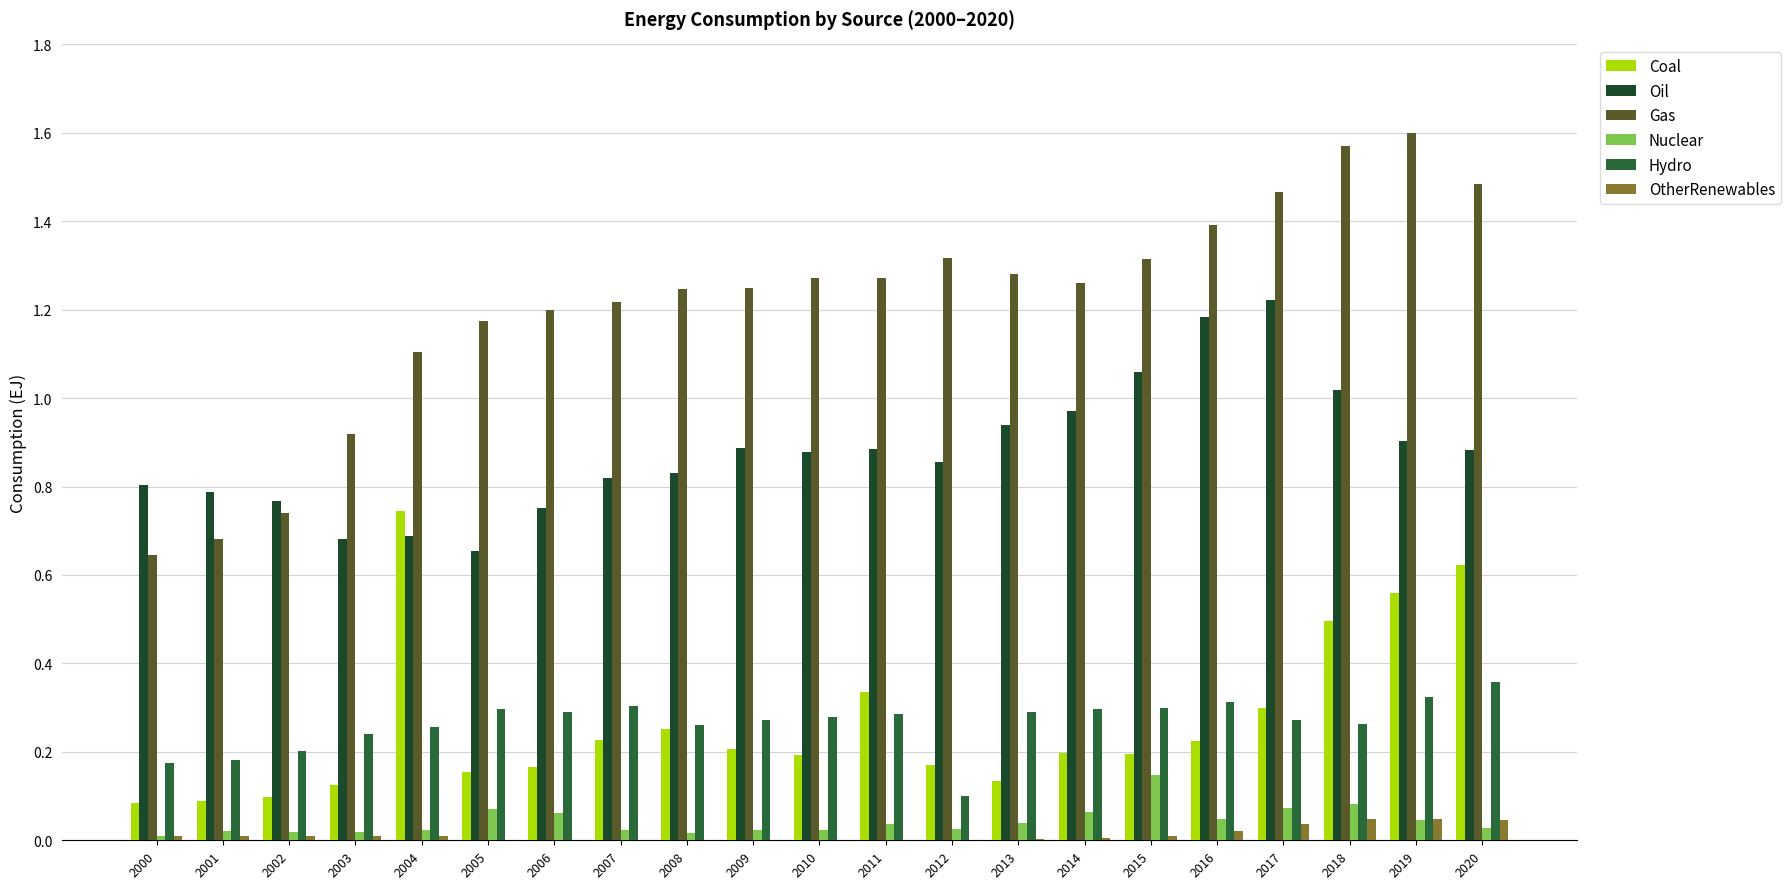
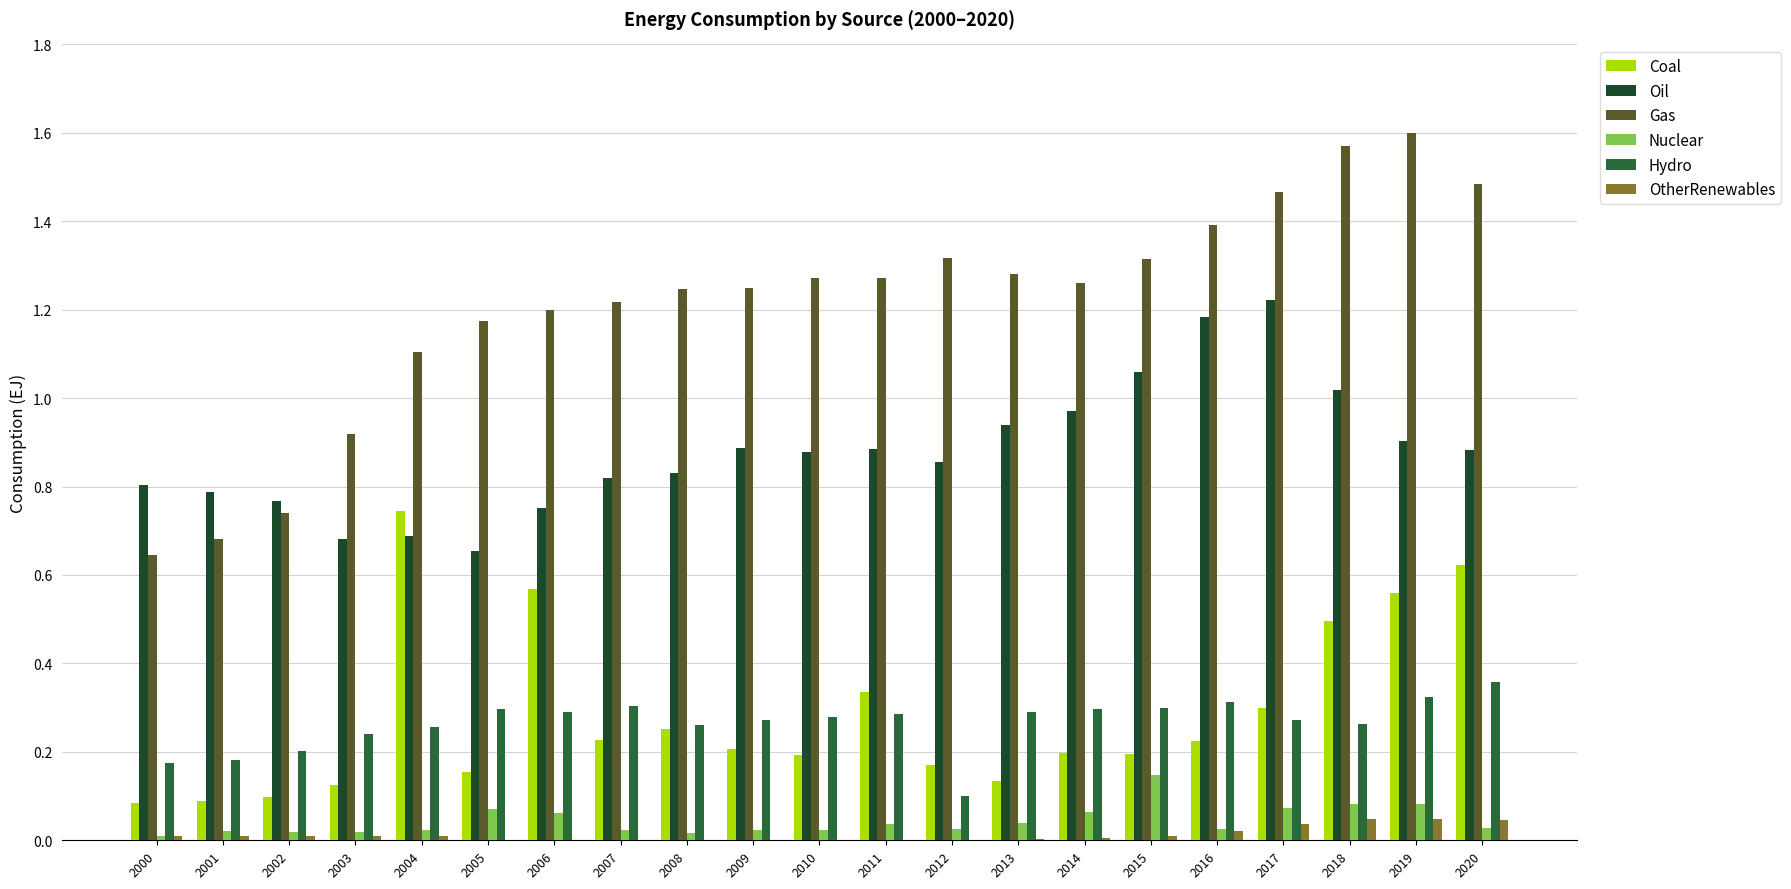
  {
    "Coal": {
      "2000": 0.08,
      "2001": 0.09,
      "2002": 0.10,
      "2003": 0.13,
      "2004": 0.74,
      "2005": 0.16,
-     "2006": 0.17,
+     "2006": 0.57,
      "2007": 0.23,
      "2008": 0.25,
      "2009": 0.21,
      "2010": 0.19,
      "2011": 0.34,
      "2012": 0.17,
      "2013": 0.13,
      "2014": 0.20,
      "2015": 0.19,
      "2016": 0.22,
      "2017": 0.30,
      "2018": 0.50,
      "2019": 0.56,
      "2020": 0.62
    },
    "Nuclear": {
      "2000": 0.01,
      "2001": 0.02,
      "2002": 0.02,
      "2003": 0.02,
      "2004": 0.02,
      "2005": 0.07,
      "2006": 0.06,
      "2007": 0.02,
      "2008": 0.02,
      "2009": 0.02,
      "2010": 0.02,
      "2011": 0.04,
      "2012": 0.03,
      "2013": 0.04,
      "2014": 0.06,
      "2015": 0.15,
-     "2016": 0.05,
+     "2016": 0.02,
      "2017": 0.07,
      "2018": 0.08,
-     "2019": 0.05,
+     "2019": 0.08,
      "2020": 0.03
    }
  }
